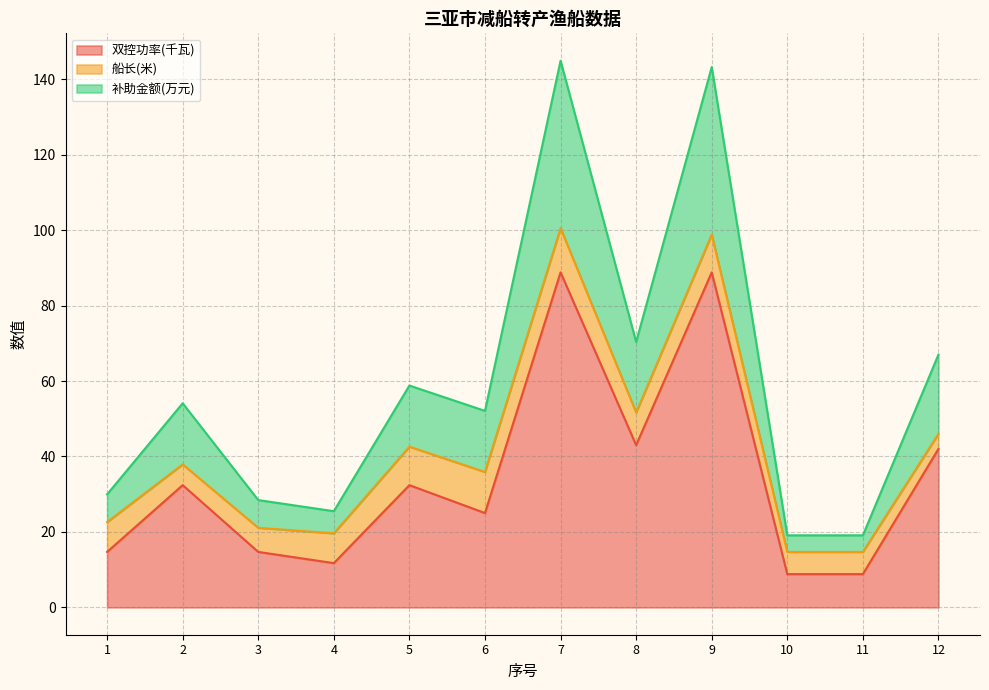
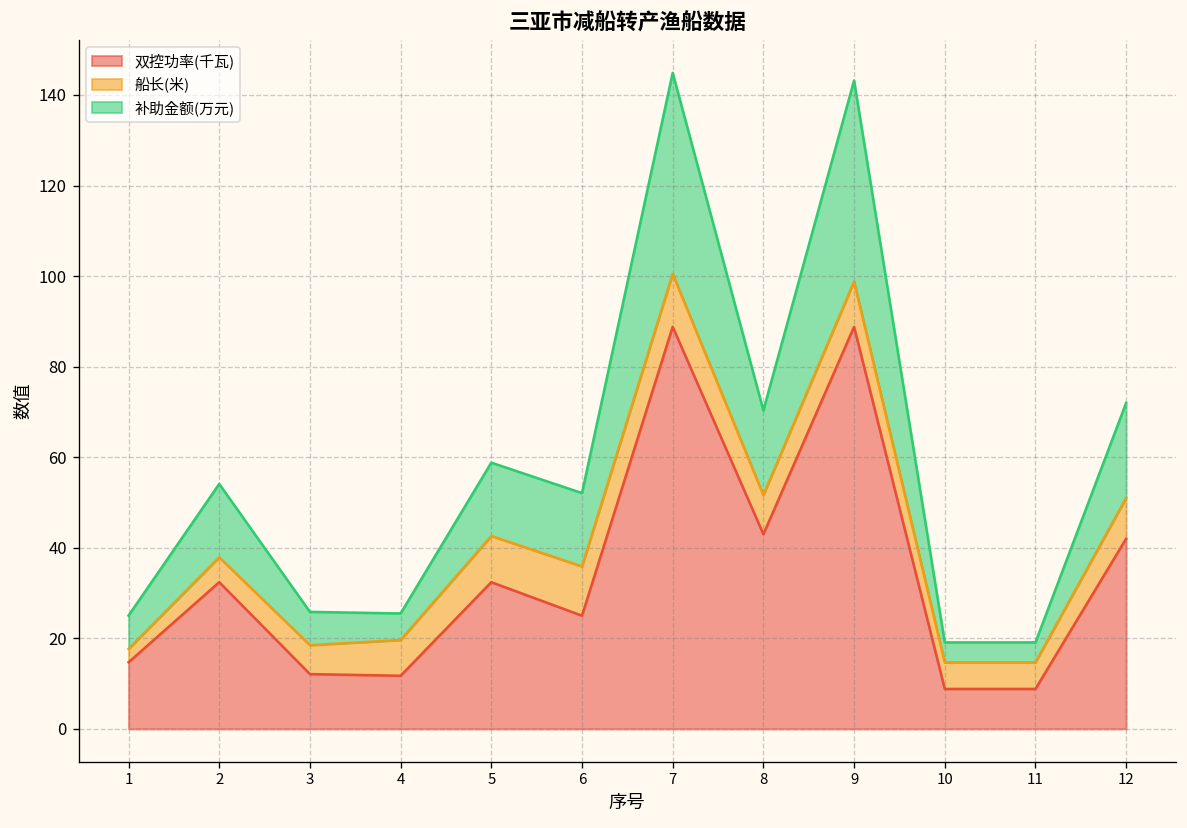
  {
    "双控功率(千瓦)": {
      "1": 15,
      "2": 32,
-     "3": 15,
+     "3": 12,
      "4": 12,
      "5": 32,
      "6": 25,
      "7": 89,
      "8": 43,
      "9": 89,
      "10": 9,
      "11": 9,
      "12": 42
    },
    "船长(米)": {
-     "1": 8,
+     "1": 3,
      "2": 6,
      "3": 6,
      "4": 8,
      "5": 10,
      "6": 11,
      "7": 12,
      "8": 9,
      "9": 10,
      "10": 6,
      "11": 6,
-     "12": 4
+     "12": 9
    },
    "补助金额(万元)": {
      "1": 7,
      "2": 16,
      "3": 7,
      "4": 6,
      "5": 16,
      "6": 16,
      "7": 44,
      "8": 19,
      "9": 44,
      "10": 4,
      "11": 4,
      "12": 21
    }
  }
